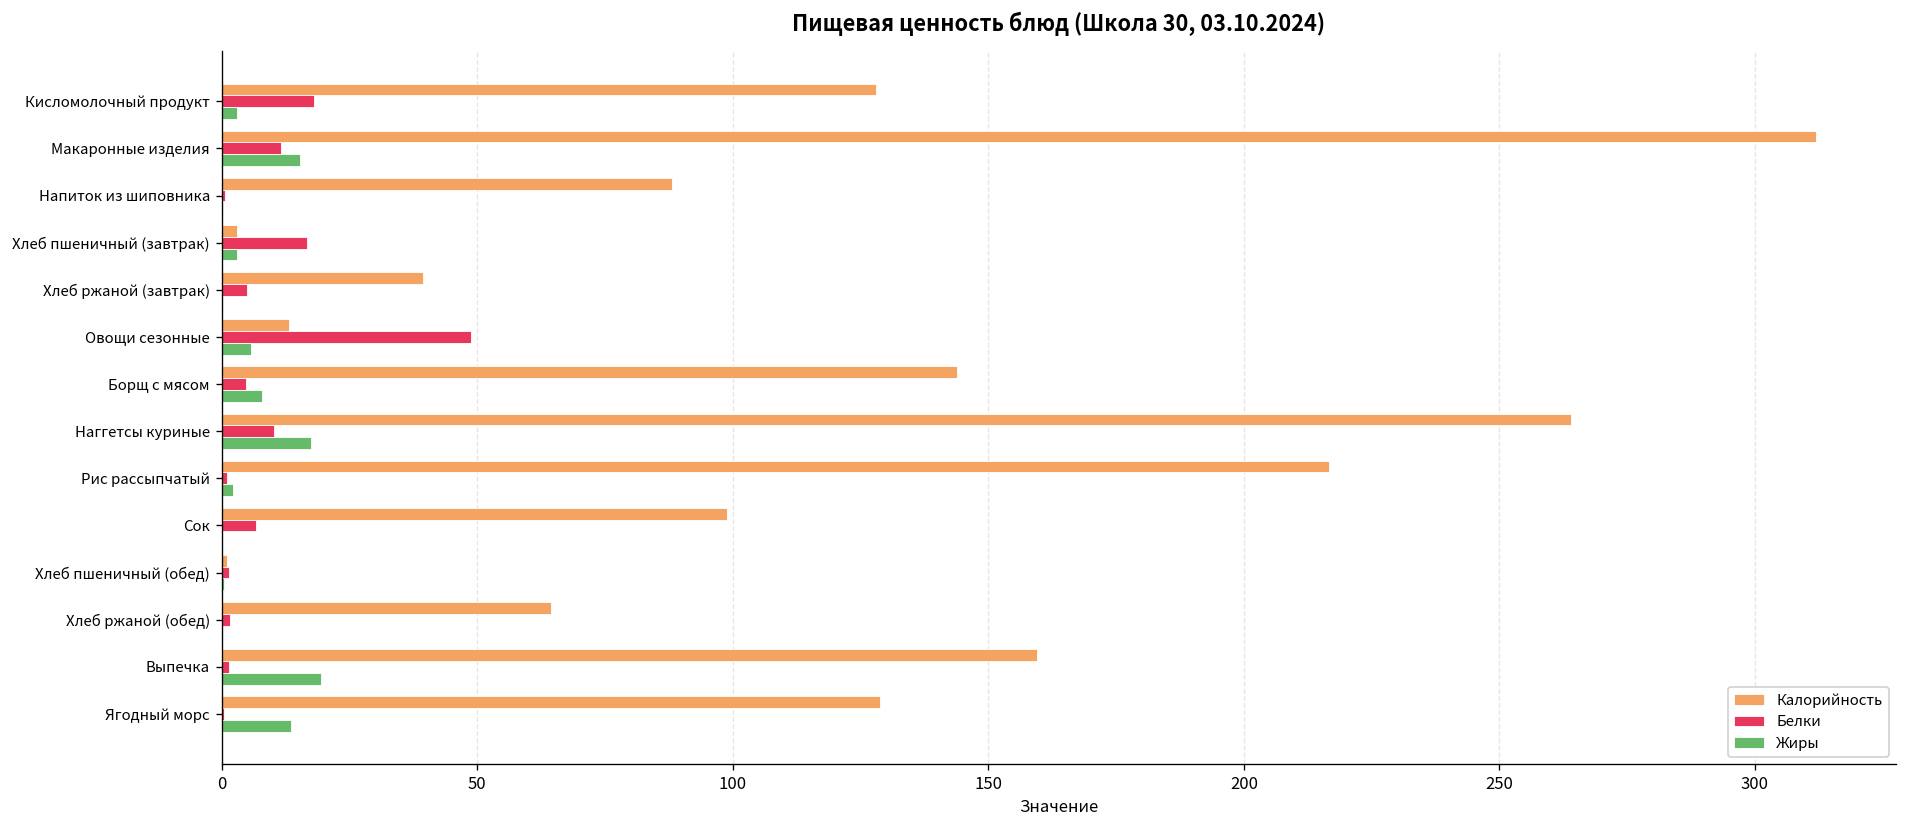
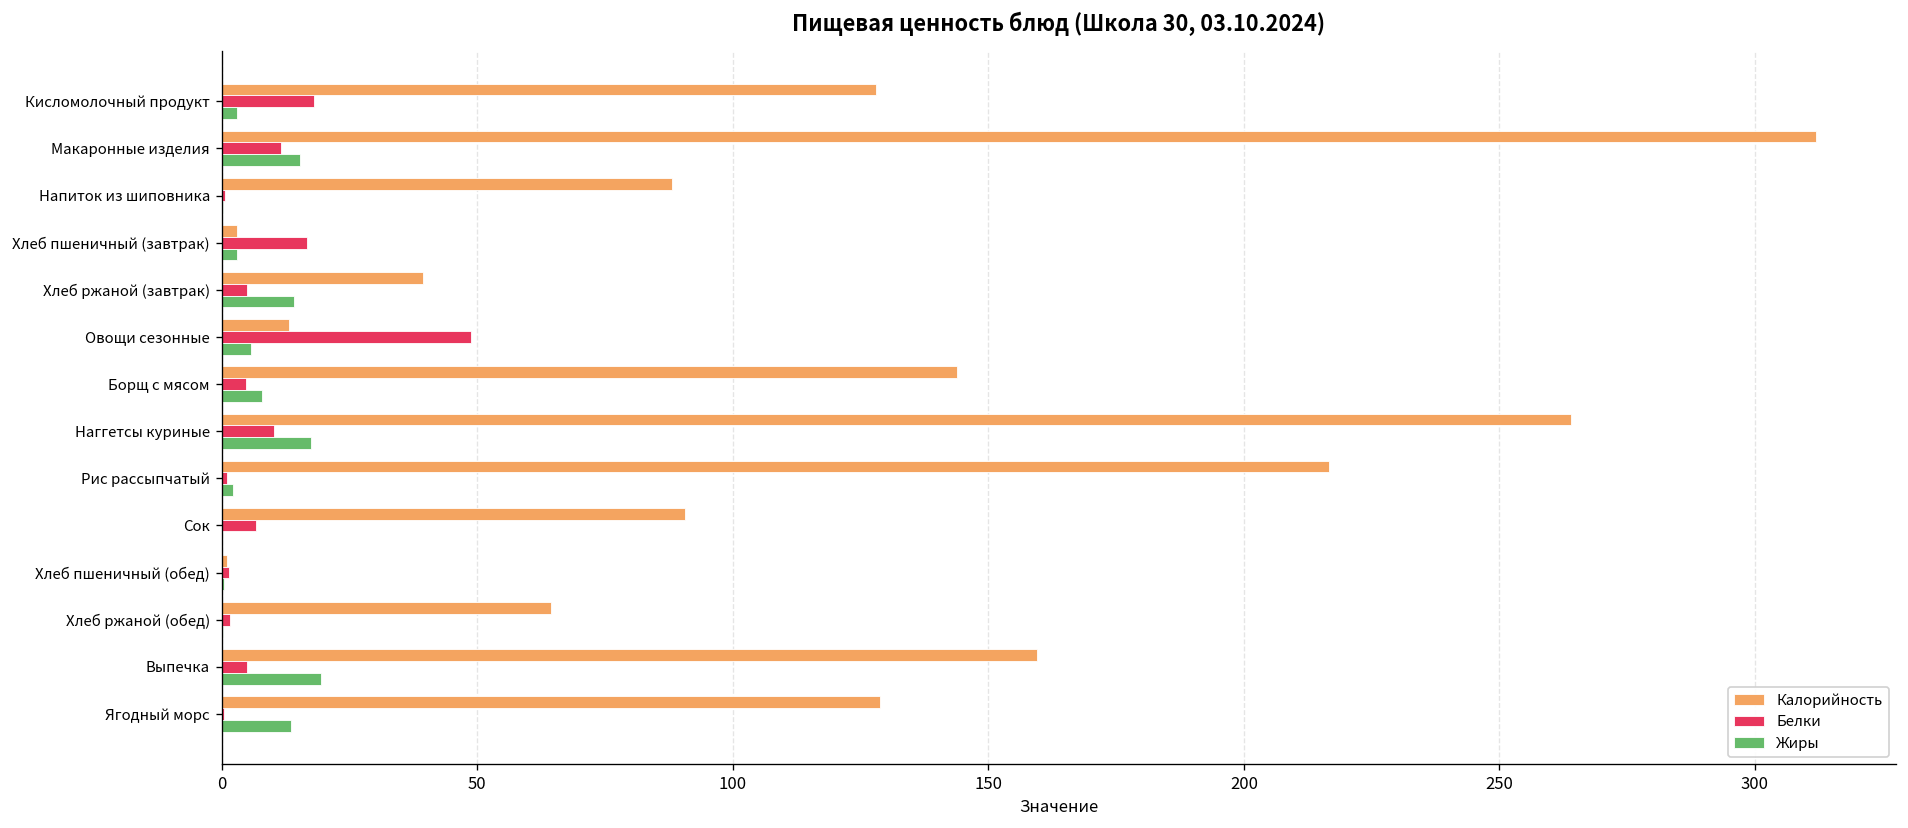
  {
    "Калорийность": {
      "Кисломолочный продукт": 128,
      "Макаронные изделия": 312,
      "Напиток из шиповника": 88,
      "Хлеб пшеничный (завтрак)": 3,
      "Хлеб ржаной (завтрак)": 39,
      "Овощи сезонные": 13,
      "Борщ с мясом": 144,
      "Наггетсы куриные": 264,
      "Рис рассыпчатый": 217,
-     "Сок": 99,
+     "Сок": 91,
      "Хлеб пшеничный (обед)": 1,
      "Хлеб ржаной (обед)": 64,
      "Выпечка": 159,
      "Ягодный морс": 129
    },
    "Белки": {
      "Кисломолочный продукт": 18,
      "Макаронные изделия": 12,
      "Напиток из шиповника": 1,
      "Хлеб пшеничный (завтрак)": 17,
      "Хлеб ржаной (завтрак)": 5,
      "Овощи сезонные": 49,
      "Борщ с мясом": 5,
      "Наггетсы куриные": 10,
      "Рис рассыпчатый": 1,
      "Сок": 7,
      "Хлеб пшеничный (обед)": 1,
      "Хлеб ржаной (обед)": 2,
-     "Выпечка": 2
+     "Выпечка": 5
    },
    "Жиры": {
      "Кисломолочный продукт": 3,
      "Макаронные изделия": 15,
      "Хлеб пшеничный (завтрак)": 3,
-     "Хлеб ржаной (завтрак)": 0,
+     "Хлеб ржаной (завтрак)": 14,
      "Овощи сезонные": 6,
      "Борщ с мясом": 8,
      "Наггетсы куриные": 17,
      "Рис рассыпчатый": 2,
      "Сок": 0,
      "Выпечка": 19,
      "Ягодный морс": 13
    }
  }
